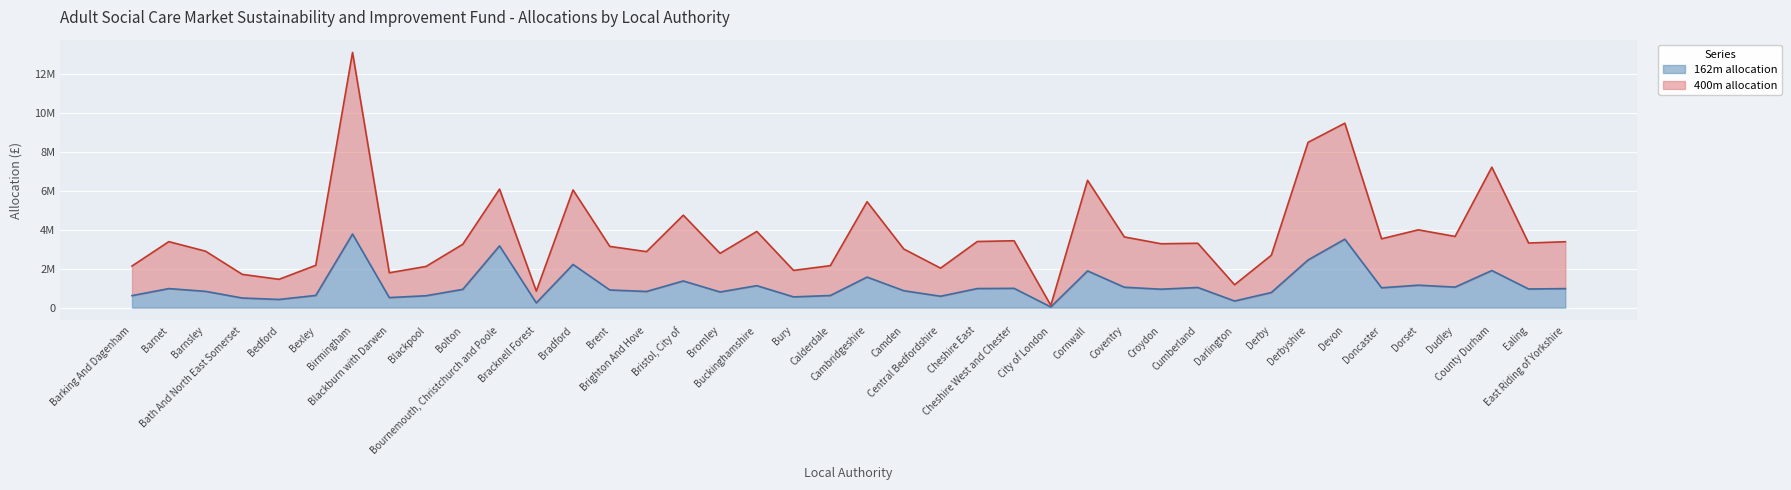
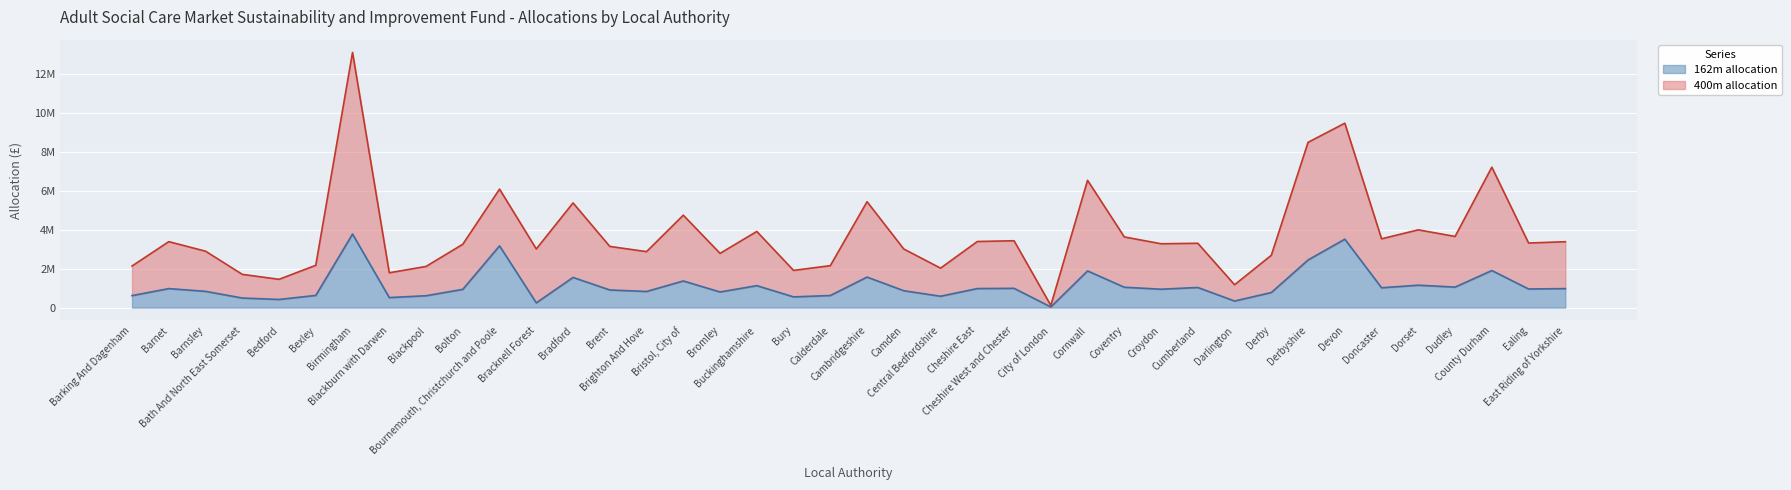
  {
    "162m allocation": {
      "Barking And Dagenham": 600000,
      "Barnet": 1000000,
      "Barnsley": 800000,
      "Bath And North East Somerset": 500000,
      "Bedford": 400000,
      "Bexley": 600000,
      "Birmingham": 3800000,
      "Blackburn with Darwen": 500000,
      "Blackpool": 600000,
      "Bolton": 900000,
      "Bournemouth, Christchurch and Poole": 3200000,
      "Bracknell Forest": 200000,
-     "Bradford": 2200000,
+     "Bradford": 1600000,
      "Brent": 900000,
      "Brighton And Hove": 800000,
      "Bristol, City of": 1400000,
      "Bromley": 800000,
      "Buckinghamshire": 1100000,
      "Bury": 600000,
      "Calderdale": 600000,
      "Cambridgeshire": 1600000,
      "Camden": 900000,
      "Central Bedfordshire": 600000,
      "Cheshire East": 1000000,
      "Cheshire West and Chester": 1000000,
      "Cornwall": 1900000,
      "Coventry": 1000000,
      "Croydon": 900000,
      "Cumberland": 1000000,
      "Darlington": 300000,
      "Derby": 800000,
      "Derbyshire": 2400000,
      "Devon": 3500000,
      "Doncaster": 1000000,
      "Dorset": 1200000,
      "Dudley": 1100000,
      "County Durham": 1900000,
      "Ealing": 1000000,
      "East Riding of Yorkshire": 1000000
    },
    "400m allocation": {
      "Barking And Dagenham": 1500000,
      "Barnet": 2400000,
      "Barnsley": 2100000,
      "Bath And North East Somerset": 1200000,
      "Bedford": 1000000,
      "Bexley": 1500000,
      "Birmingham": 9300000,
      "Blackburn with Darwen": 1300000,
      "Blackpool": 1500000,
      "Bolton": 2300000,
      "Bournemouth, Christchurch and Poole": 2900000,
-     "Bracknell Forest": 600000,
+     "Bracknell Forest": 2800000,
      "Bradford": 3800000,
      "Brent": 2200000,
      "Brighton And Hove": 2000000,
      "Bristol, City of": 3400000,
      "Bromley": 2000000,
      "Buckinghamshire": 2800000,
      "Bury": 1400000,
      "Calderdale": 1500000,
      "Cambridgeshire": 3900000,
      "Camden": 2100000,
      "Central Bedfordshire": 1400000,
      "Cheshire East": 2400000,
      "Cheshire West and Chester": 2400000,
      "Cornwall": 4700000,
      "Coventry": 2600000,
      "Croydon": 2300000,
      "Cumberland": 2300000,
      "Darlington": 800000,
      "Derby": 1900000,
      "Derbyshire": 6000000,
      "Devon": 6000000,
      "Doncaster": 2500000,
      "Dorset": 2800000,
      "Dudley": 2600000,
      "County Durham": 5300000,
      "Ealing": 2400000,
      "East Riding of Yorkshire": 2400000
    }
  }
